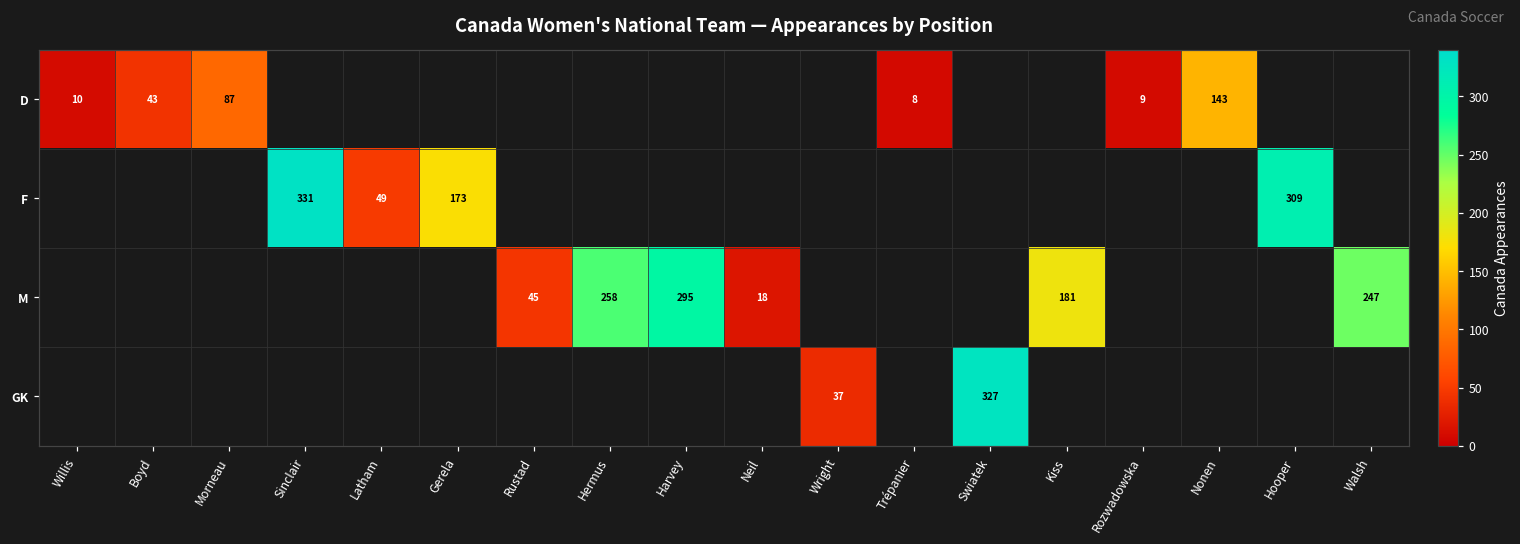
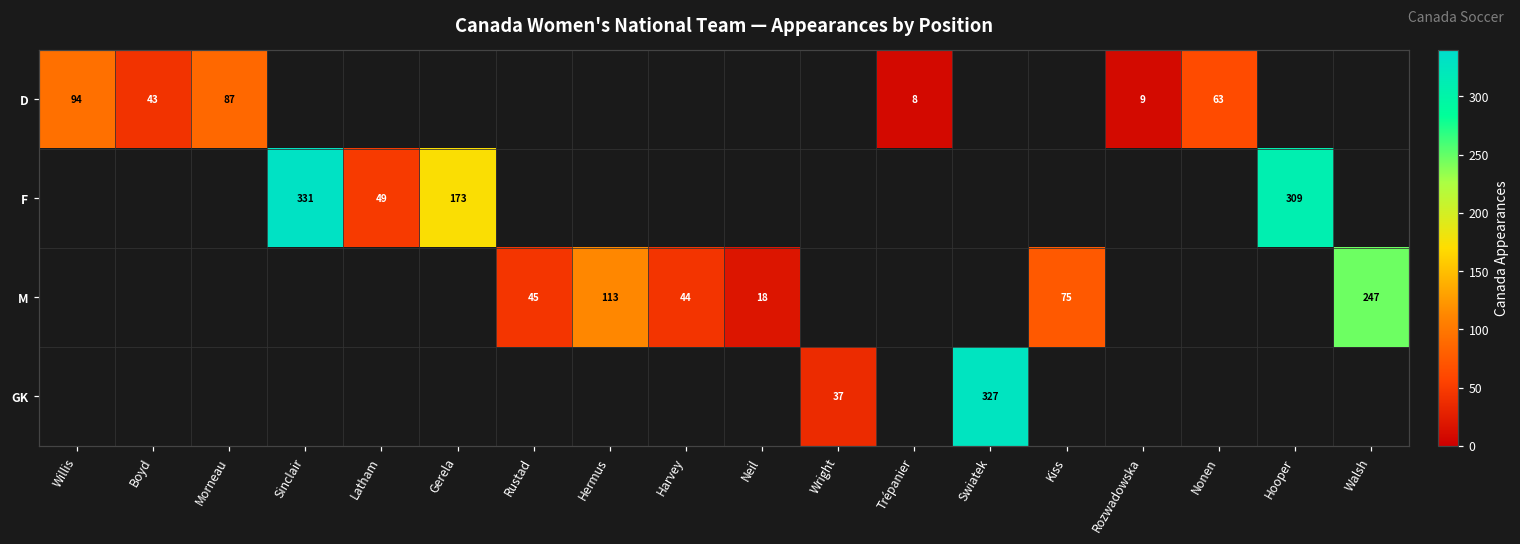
  {
    "D": {
-     "Willis": 10,
+     "Willis": 94,
      "Boyd": 43,
      "Morneau": 87,
      "Trépanier": 8,
      "Rozwadowska": 9,
-     "Nonen": 143
+     "Nonen": 63
    },
    "F": {
      "Sinclair": 331,
      "Latham": 49,
      "Gerela": 173,
      "Hooper": 309
    },
    "M": {
      "Rustad": 45,
-     "Hermus": 258,
-     "Harvey": 295,
+     "Hermus": 113,
+     "Harvey": 44,
      "Neil": 18,
-     "Kiss": 181,
+     "Kiss": 75,
      "Walsh": 247
    },
    "GK": {
      "Wright": 37,
      "Swiatek": 327
    }
  }
